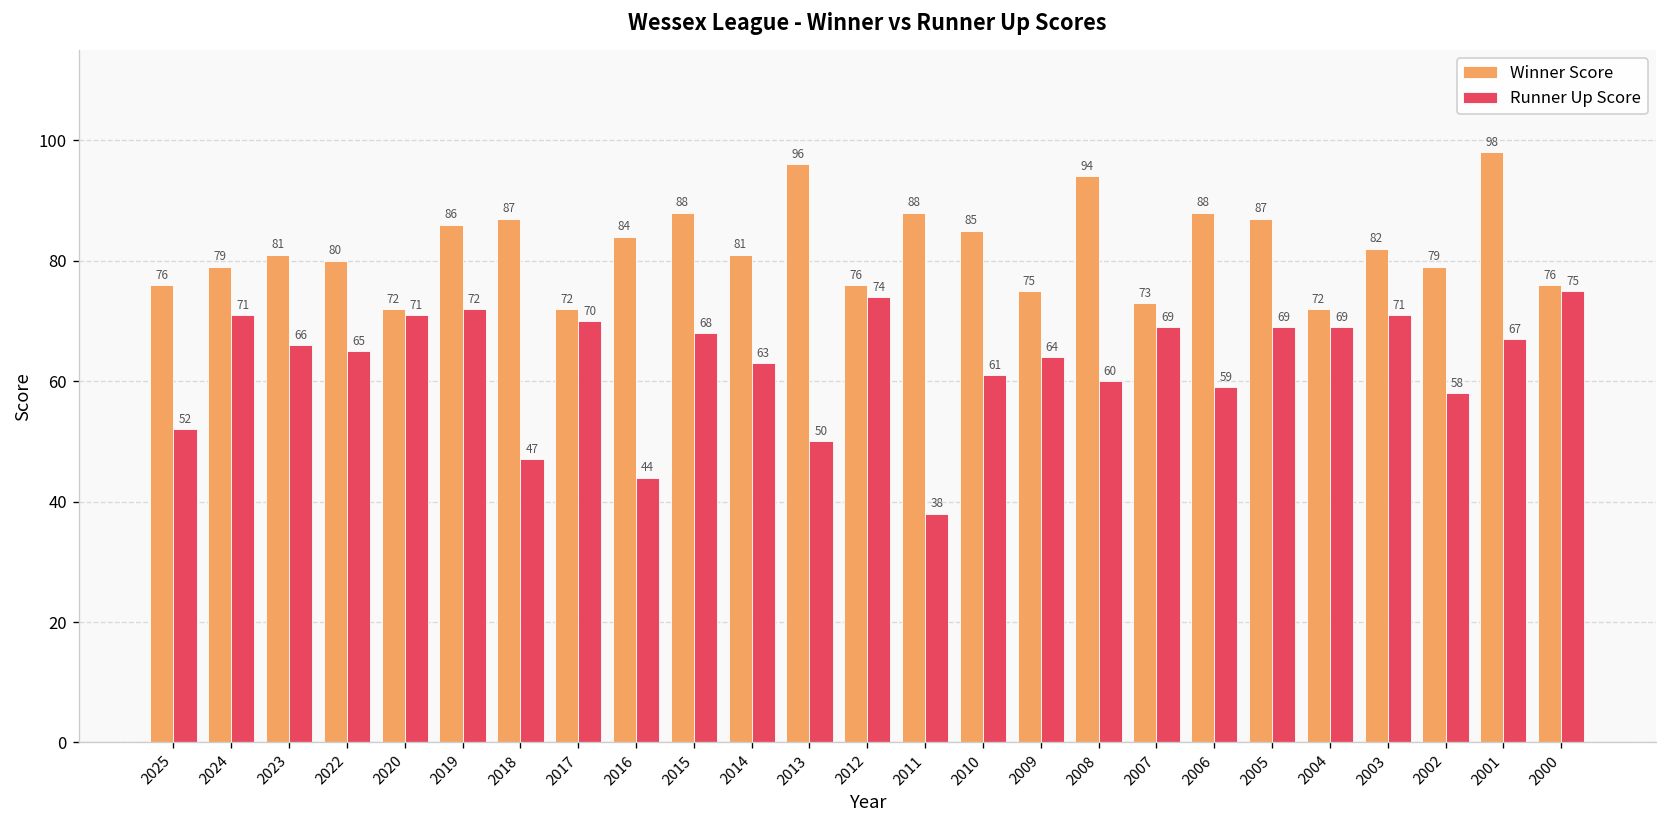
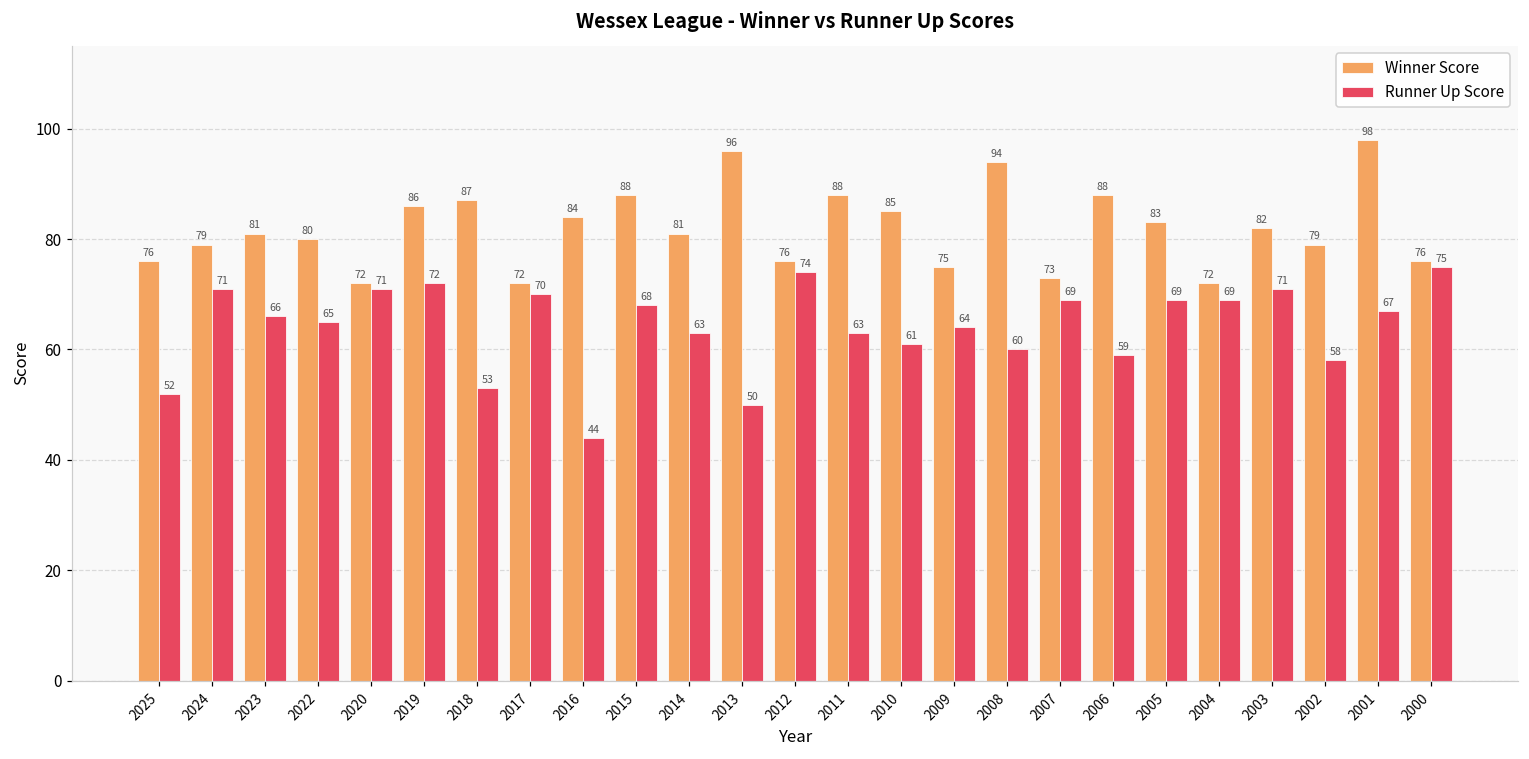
  {
    "Winner Score": {
      "2025": 76,
      "2024": 79,
      "2023": 81,
      "2022": 80,
      "2020": 72,
      "2019": 86,
      "2018": 87,
      "2017": 72,
      "2016": 84,
      "2015": 88,
      "2014": 81,
      "2013": 96,
      "2012": 76,
      "2011": 88,
      "2010": 85,
      "2009": 75,
      "2008": 94,
      "2007": 73,
      "2006": 88,
-     "2005": 87,
+     "2005": 83,
      "2004": 72,
      "2003": 82,
      "2002": 79,
      "2001": 98,
      "2000": 76
    },
    "Runner Up Score": {
      "2025": 52,
      "2024": 71,
      "2023": 66,
      "2022": 65,
      "2020": 71,
      "2019": 72,
-     "2018": 47,
+     "2018": 53,
      "2017": 70,
      "2016": 44,
      "2015": 68,
      "2014": 63,
      "2013": 50,
      "2012": 74,
-     "2011": 38,
+     "2011": 63,
      "2010": 61,
      "2009": 64,
      "2008": 60,
      "2007": 69,
      "2006": 59,
      "2005": 69,
      "2004": 69,
      "2003": 71,
      "2002": 58,
      "2001": 67,
      "2000": 75
    }
  }
